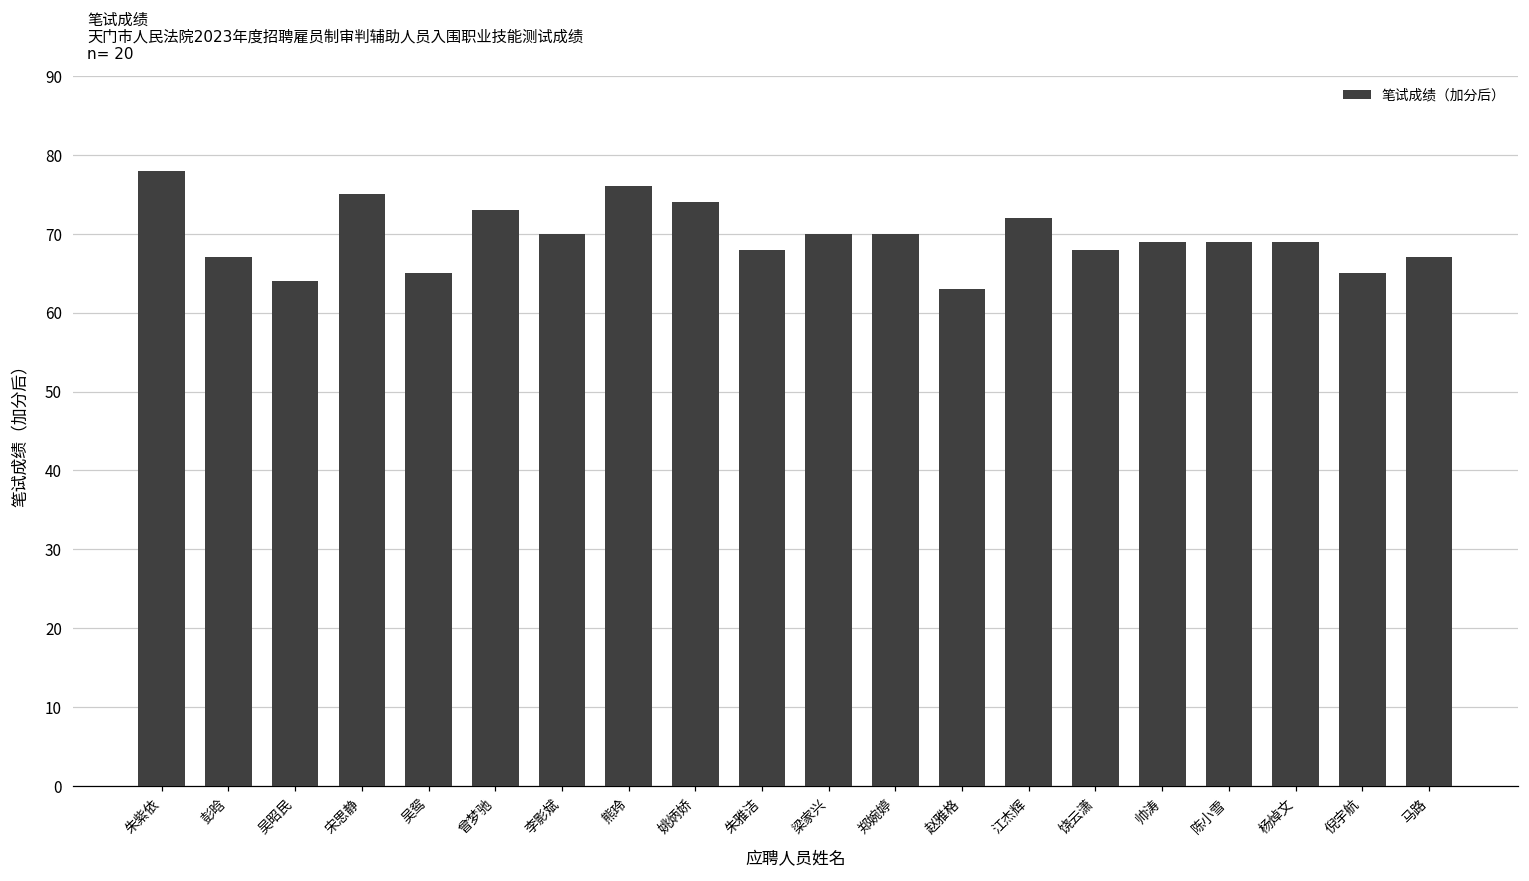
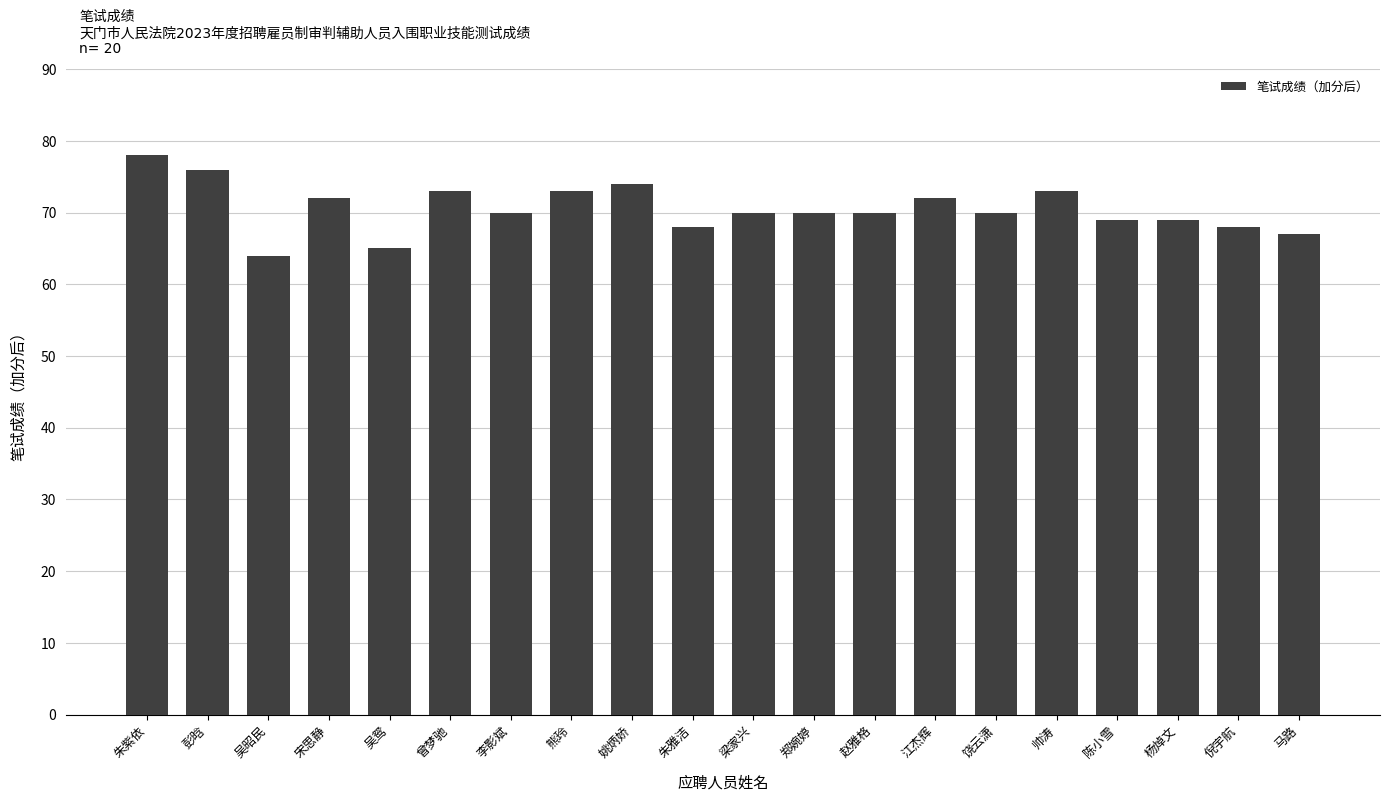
  {
    "朱紫依": 78,
-   "彭晗": 67,
+   "彭晗": 76,
    "吴昭民": 64,
-   "宋思静": 75,
+   "宋思静": 72,
    "吴鸳": 65,
    "曾梦驰": 73,
    "李影斌": 70,
-   "熊玲": 76,
+   "熊玲": 73,
    "姚炳娇": 74,
    "朱雅洁": 68,
    "梁家兴": 70,
    "郑婉婷": 70,
-   "赵雅格": 63,
+   "赵雅格": 70,
    "江杰辉": 72,
-   "饶云潇": 68,
-   "帅涛": 69,
+   "饶云潇": 70,
+   "帅涛": 73,
    "陈小雪": 69,
    "杨焯文": 69,
-   "倪宇航": 65,
+   "倪宇航": 68,
    "马路": 67
  }
